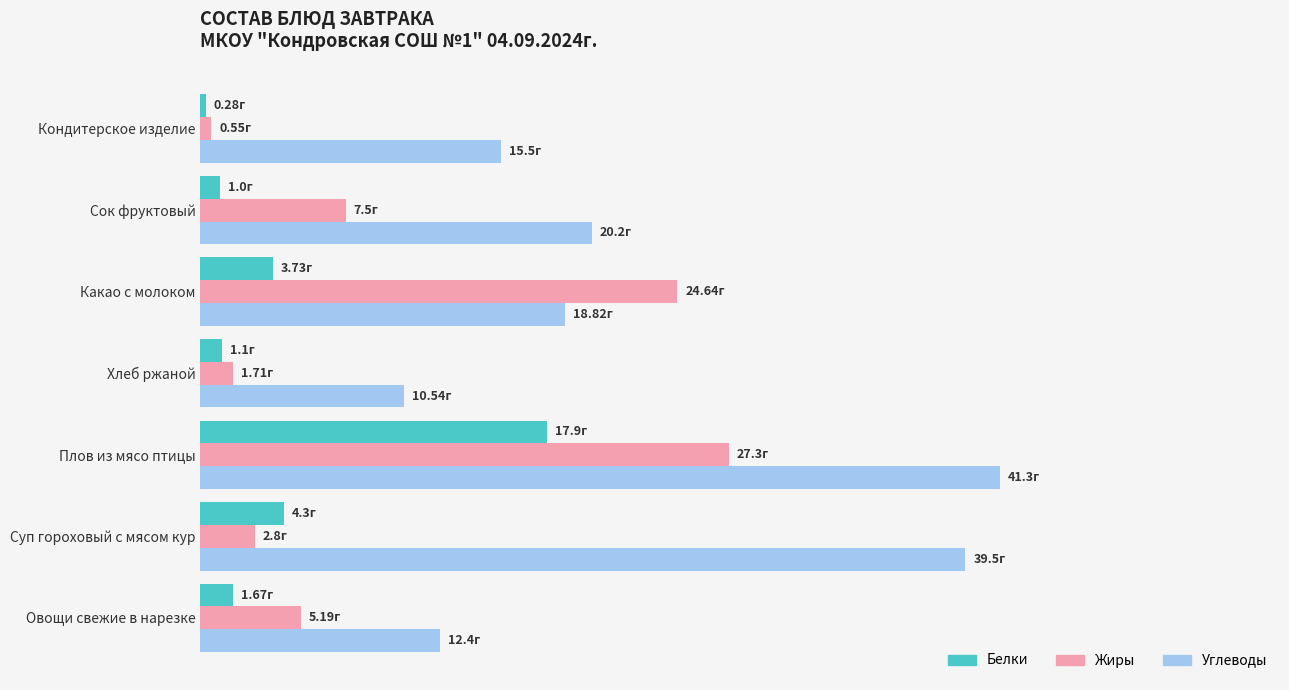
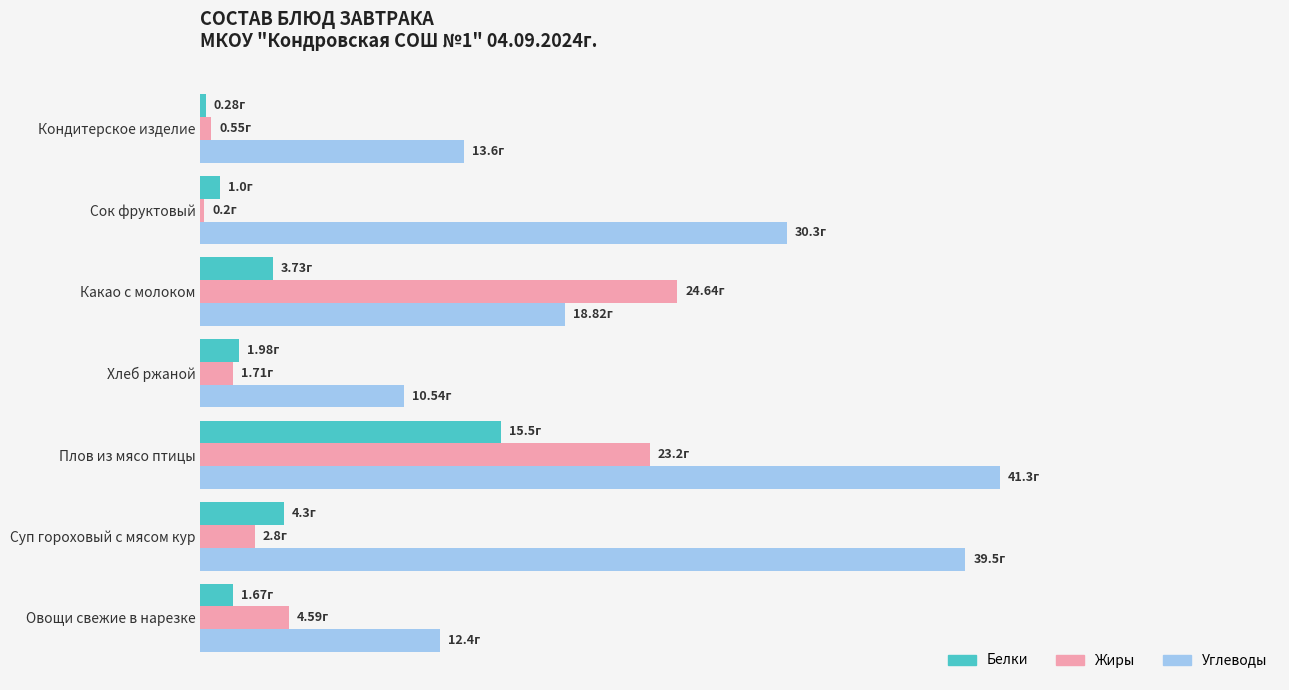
  {
    "Белки": {
      "Кондитерское изделие": "0.28г",
      "Сок фруктовый": "1.0г",
      "Какао с молоком": "3.73г",
-     "Хлеб ржаной": "1.1г",
-     "Плов из мясо птицы": "17.9г",
+     "Хлеб ржаной": "1.98г",
+     "Плов из мясо птицы": "15.5г",
      "Суп гороховый с мясом кур": "4.3г",
      "Овощи свежие в нарезке": "1.67г"
    },
    "Жиры": {
      "Кондитерское изделие": "0.55г",
-     "Сок фруктовый": "7.5г",
+     "Сок фруктовый": "0.2г",
      "Какао с молоком": "24.64г",
      "Хлеб ржаной": "1.71г",
-     "Плов из мясо птицы": "27.3г",
+     "Плов из мясо птицы": "23.2г",
      "Суп гороховый с мясом кур": "2.8г",
-     "Овощи свежие в нарезке": "5.19г"
+     "Овощи свежие в нарезке": "4.59г"
    },
    "Углеводы": {
-     "Кондитерское изделие": "15.5г",
-     "Сок фруктовый": "20.2г",
+     "Кондитерское изделие": "13.6г",
+     "Сок фруктовый": "30.3г",
      "Какао с молоком": "18.82г",
      "Хлеб ржаной": "10.54г",
      "Плов из мясо птицы": "41.3г",
      "Суп гороховый с мясом кур": "39.5г",
      "Овощи свежие в нарезке": "12.4г"
    }
  }
